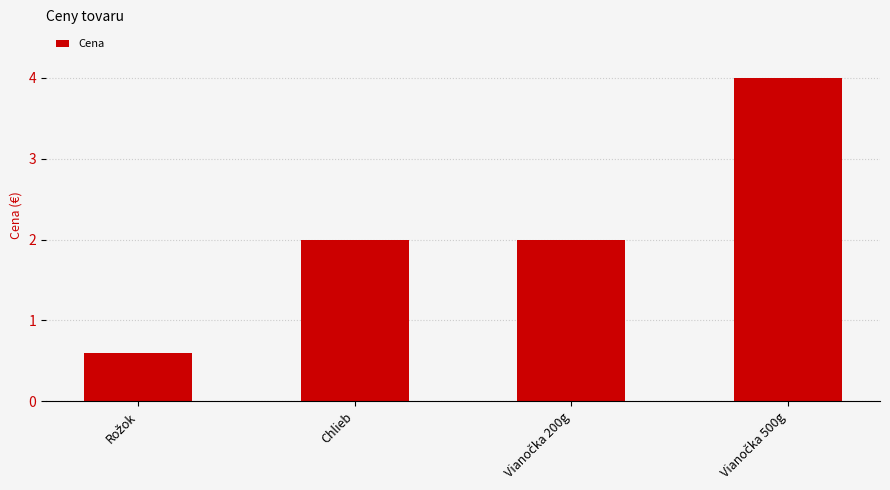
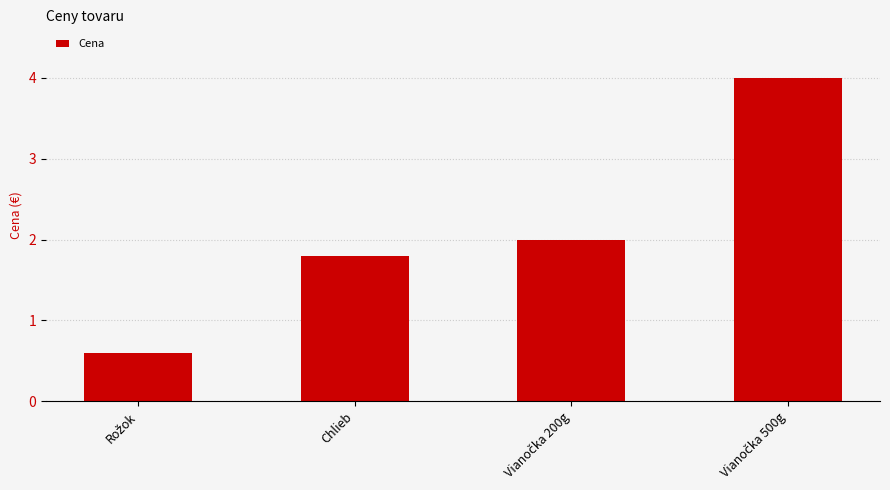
  {
    "Rožok": 0.6,
-   "Chlieb": 2.0,
+   "Chlieb": 1.8,
    "Vianočka 200g": 2.0,
    "Vianočka 500g": 4.0
  }
